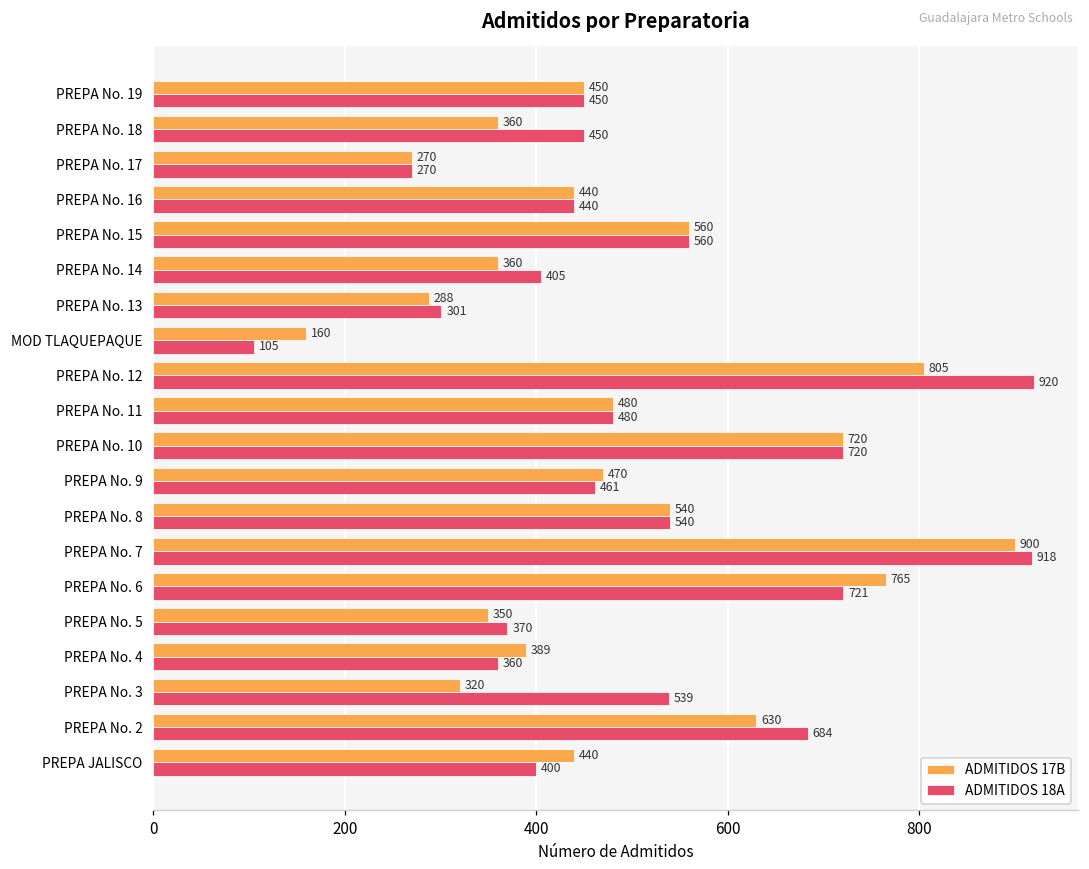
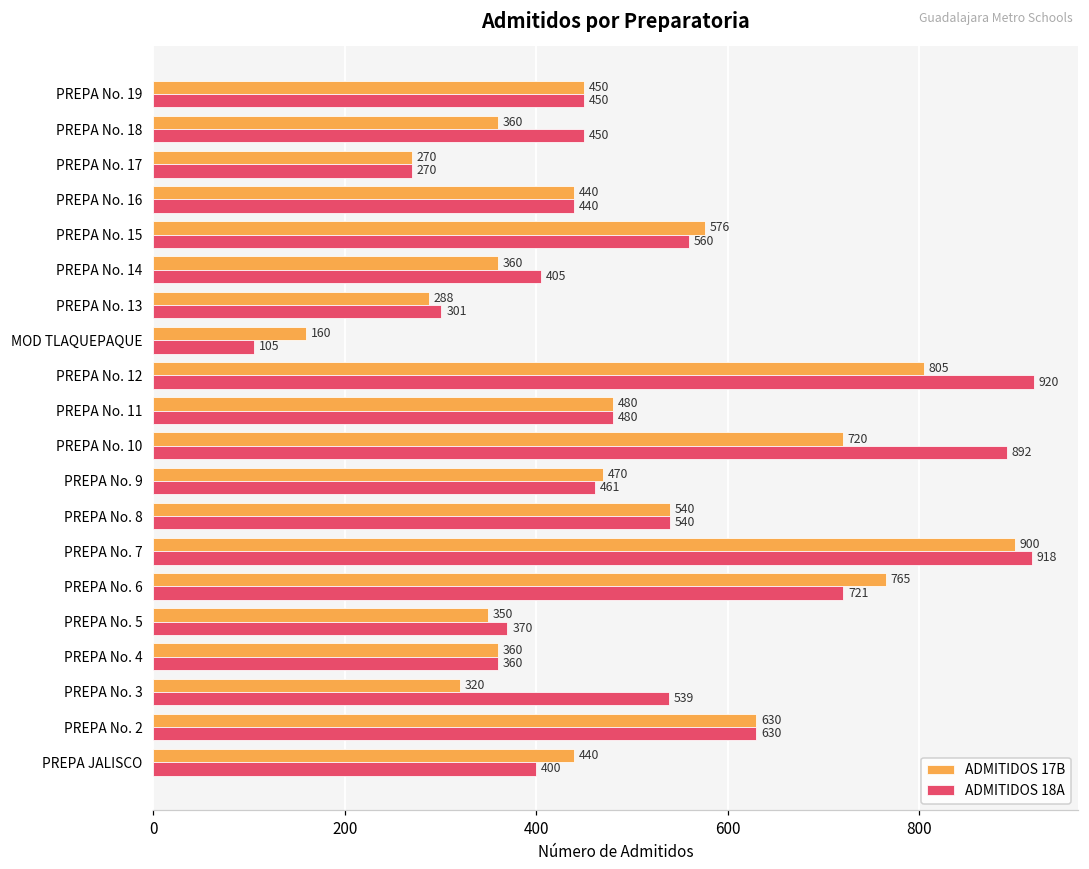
  {
    "ADMITIDOS 17B": {
      "PREPA No. 19": 450,
      "PREPA No. 18": 360,
      "PREPA No. 17": 270,
      "PREPA No. 16": 440,
-     "PREPA No. 15": 560,
+     "PREPA No. 15": 576,
      "PREPA No. 14": 360,
      "PREPA No. 13": 288,
      "MOD TLAQUEPAQUE": 160,
      "PREPA No. 12": 805,
      "PREPA No. 11": 480,
      "PREPA No. 10": 720,
      "PREPA No. 9": 470,
      "PREPA No. 8": 540,
      "PREPA No. 7": 900,
      "PREPA No. 6": 765,
      "PREPA No. 5": 350,
-     "PREPA No. 4": 389,
+     "PREPA No. 4": 360,
      "PREPA No. 3": 320,
      "PREPA No. 2": 630,
      "PREPA JALISCO": 440
    },
    "ADMITIDOS 18A": {
      "PREPA No. 19": 450,
      "PREPA No. 18": 450,
      "PREPA No. 17": 270,
      "PREPA No. 16": 440,
      "PREPA No. 15": 560,
      "PREPA No. 14": 405,
      "PREPA No. 13": 301,
      "MOD TLAQUEPAQUE": 105,
      "PREPA No. 12": 920,
      "PREPA No. 11": 480,
-     "PREPA No. 10": 720,
+     "PREPA No. 10": 892,
      "PREPA No. 9": 461,
      "PREPA No. 8": 540,
      "PREPA No. 7": 918,
      "PREPA No. 6": 721,
      "PREPA No. 5": 370,
      "PREPA No. 4": 360,
      "PREPA No. 3": 539,
-     "PREPA No. 2": 684,
+     "PREPA No. 2": 630,
      "PREPA JALISCO": 400
    }
  }
